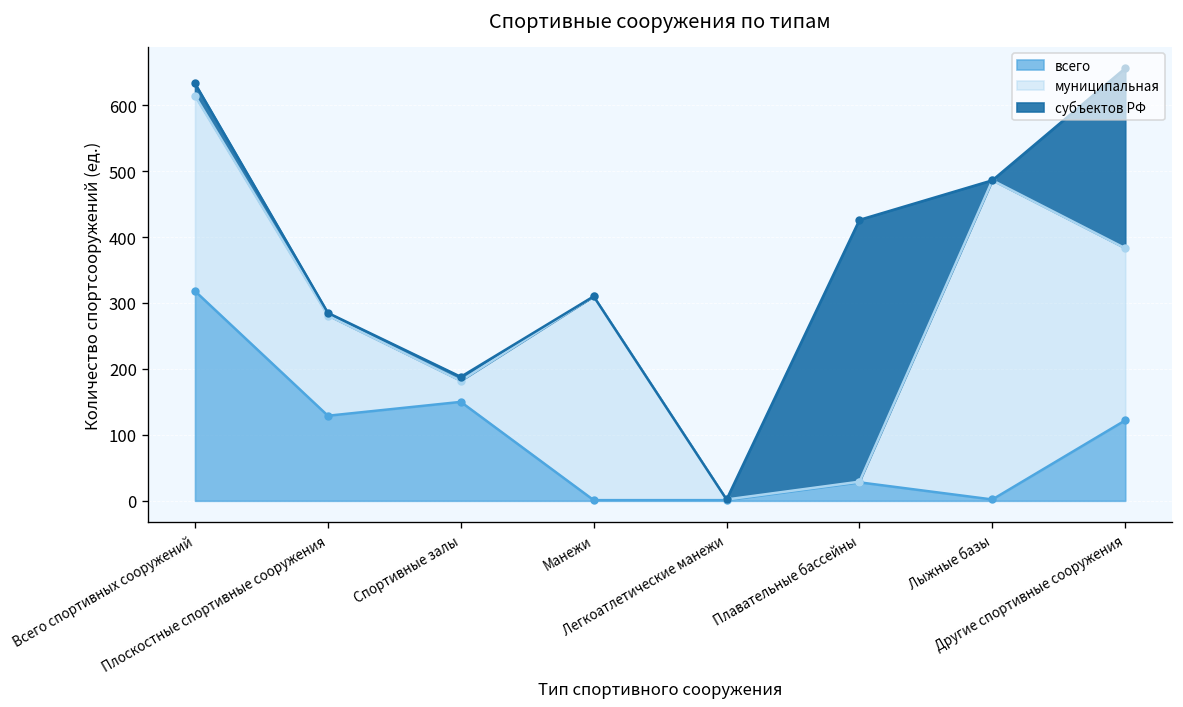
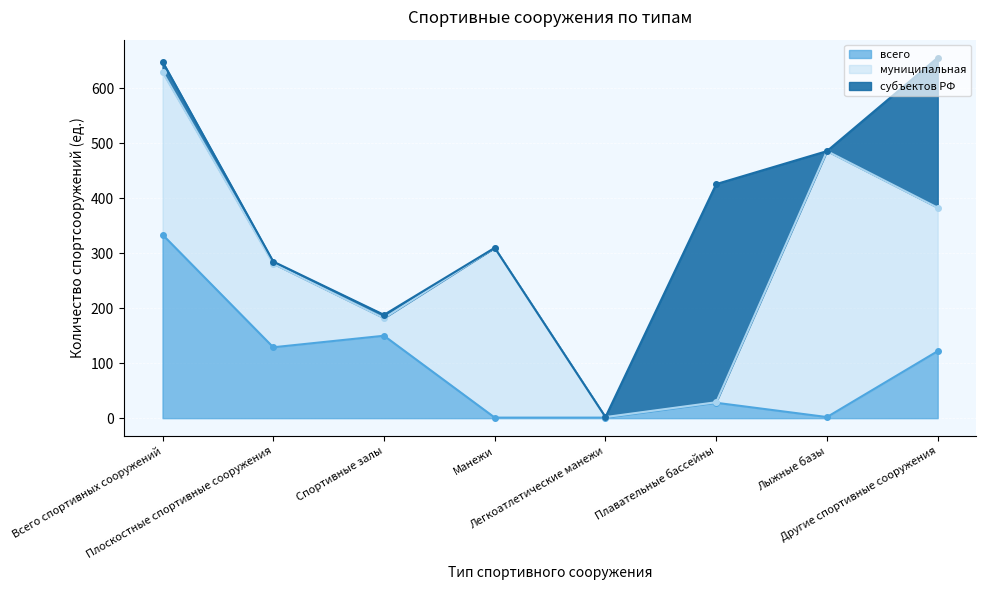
  {
    "всего": {
-     "Всего спортивных сооружений": 320,
+     "Всего спортивных сооружений": 330,
      "Плоскостные спортивные сооружения": 130,
      "Спортивные залы": 150,
      "Манежи": 0,
      "Лыжные базы": 0,
      "Другие спортивные сооружения": 120
    },
    "муниципальная": {
      "Всего спортивных сооружений": 300,
      "Спортивные залы": 30,
      "Другие спортивные сооружения": 260
    },
    "субъектов РФ": {
      "Всего спортивных сооружений": 20,
      "Спортивные залы": 10,
      "Плавательные бассейны": 400
    }
  }
